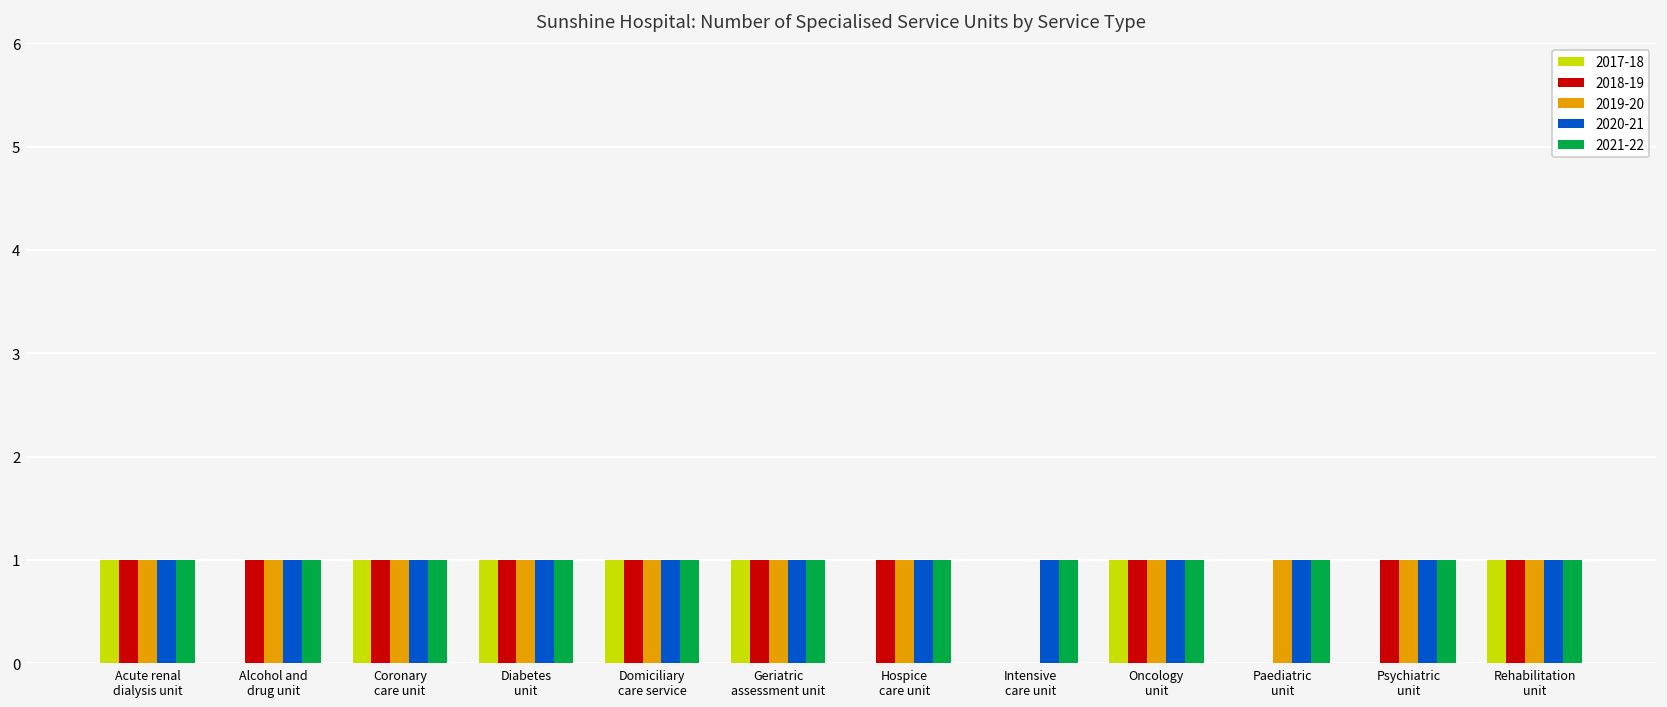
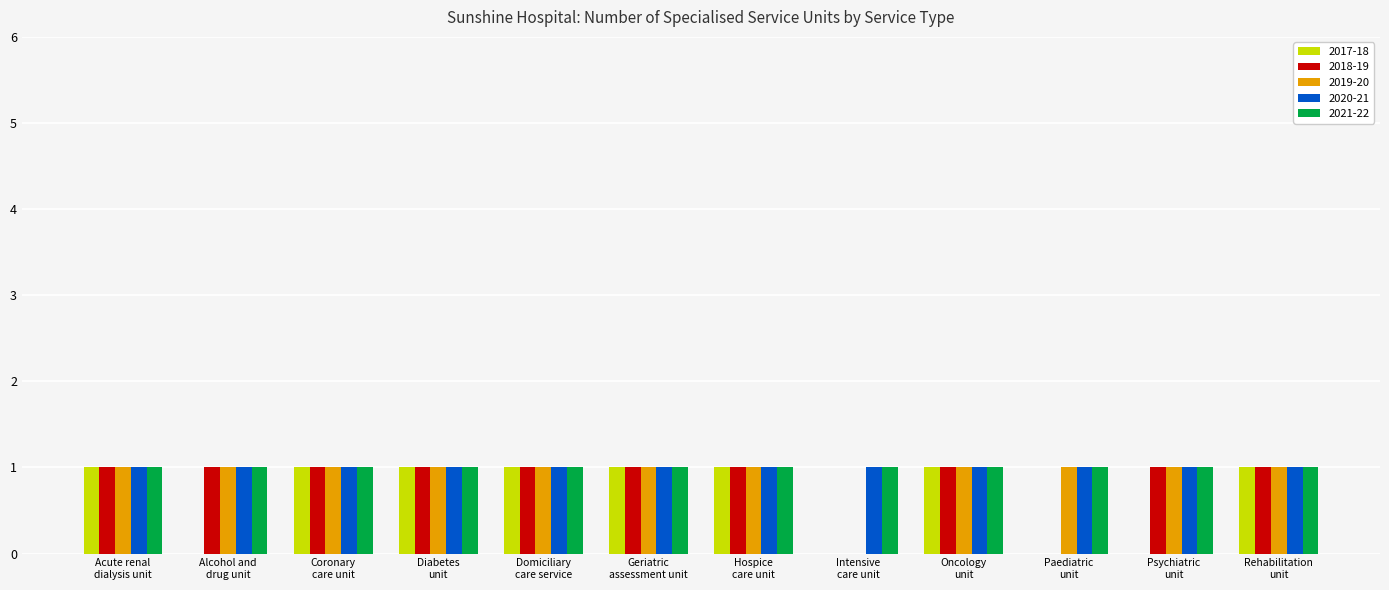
  {
    "2017-18": {
      "Acute renal dialysis unit": 1,
      "Alcohol and drug unit": 0,
      "Coronary care unit": 1,
      "Diabetes unit": 1,
      "Domiciliary care service": 1,
      "Geriatric assessment unit": 1,
-     "Hospice care unit": 0,
+     "Hospice care unit": 1,
      "Intensive care unit": 0,
      "Oncology unit": 1,
      "Paediatric unit": 0,
      "Psychiatric unit": 0,
      "Rehabilitation unit": 1
    },
    "2018-19": {
      "Acute renal dialysis unit": 1,
      "Alcohol and drug unit": 1,
      "Coronary care unit": 1,
      "Diabetes unit": 1,
      "Domiciliary care service": 1,
      "Geriatric assessment unit": 1,
      "Hospice care unit": 1,
      "Intensive care unit": 0,
      "Oncology unit": 1,
      "Paediatric unit": 0,
      "Psychiatric unit": 1,
      "Rehabilitation unit": 1
    },
    "2019-20": {
      "Acute renal dialysis unit": 1,
      "Alcohol and drug unit": 1,
      "Coronary care unit": 1,
      "Diabetes unit": 1,
      "Domiciliary care service": 1,
      "Geriatric assessment unit": 1,
      "Hospice care unit": 1,
      "Intensive care unit": 0,
      "Oncology unit": 1,
      "Paediatric unit": 1,
      "Psychiatric unit": 1,
      "Rehabilitation unit": 1
    },
    "2020-21": {
      "Acute renal dialysis unit": 1,
      "Alcohol and drug unit": 1,
      "Coronary care unit": 1,
      "Diabetes unit": 1,
      "Domiciliary care service": 1,
      "Geriatric assessment unit": 1,
      "Hospice care unit": 1,
      "Intensive care unit": 1,
      "Oncology unit": 1,
      "Paediatric unit": 1,
      "Psychiatric unit": 1,
      "Rehabilitation unit": 1
    },
    "2021-22": {
      "Acute renal dialysis unit": 1,
      "Alcohol and drug unit": 1,
      "Coronary care unit": 1,
      "Diabetes unit": 1,
      "Domiciliary care service": 1,
      "Geriatric assessment unit": 1,
      "Hospice care unit": 1,
      "Intensive care unit": 1,
      "Oncology unit": 1,
      "Paediatric unit": 1,
      "Psychiatric unit": 1,
      "Rehabilitation unit": 1
    }
  }
